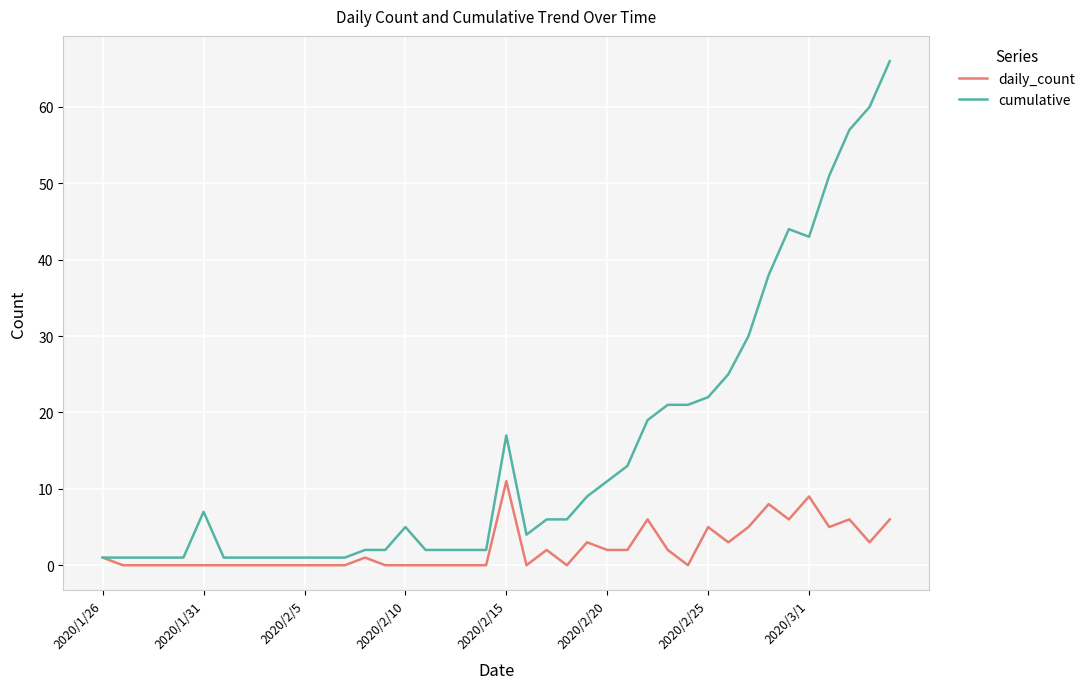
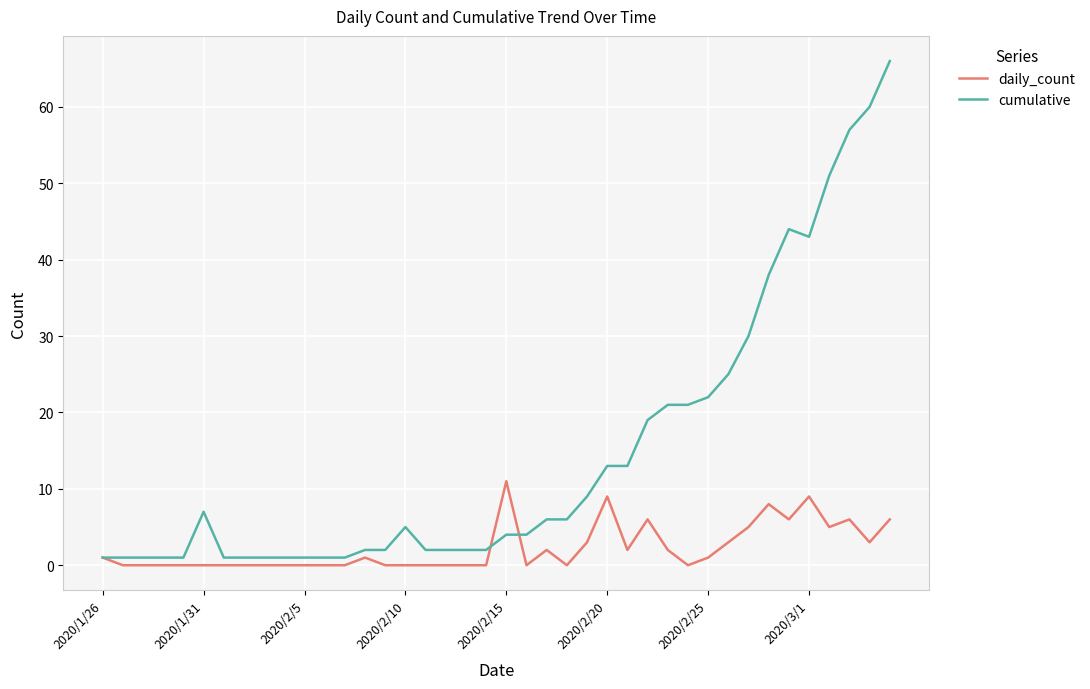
  {
    "daily_count": {
      "2020/1/31": 0,
      "2020/2/5": 0,
      "2020/2/10": 0,
      "2020/2/15": 11,
-     "2020/2/20": 2,
-     "2020/2/25": 5,
+     "2020/2/20": 9,
+     "2020/2/25": 1,
      "2020/3/1": 9
    },
    "cumulative": {
      "2020/1/31": 7,
      "2020/2/5": 1,
      "2020/2/10": 5,
-     "2020/2/15": 17,
-     "2020/2/20": 11,
+     "2020/2/15": 4,
+     "2020/2/20": 13,
      "2020/2/25": 22,
      "2020/3/1": 43
    }
  }
